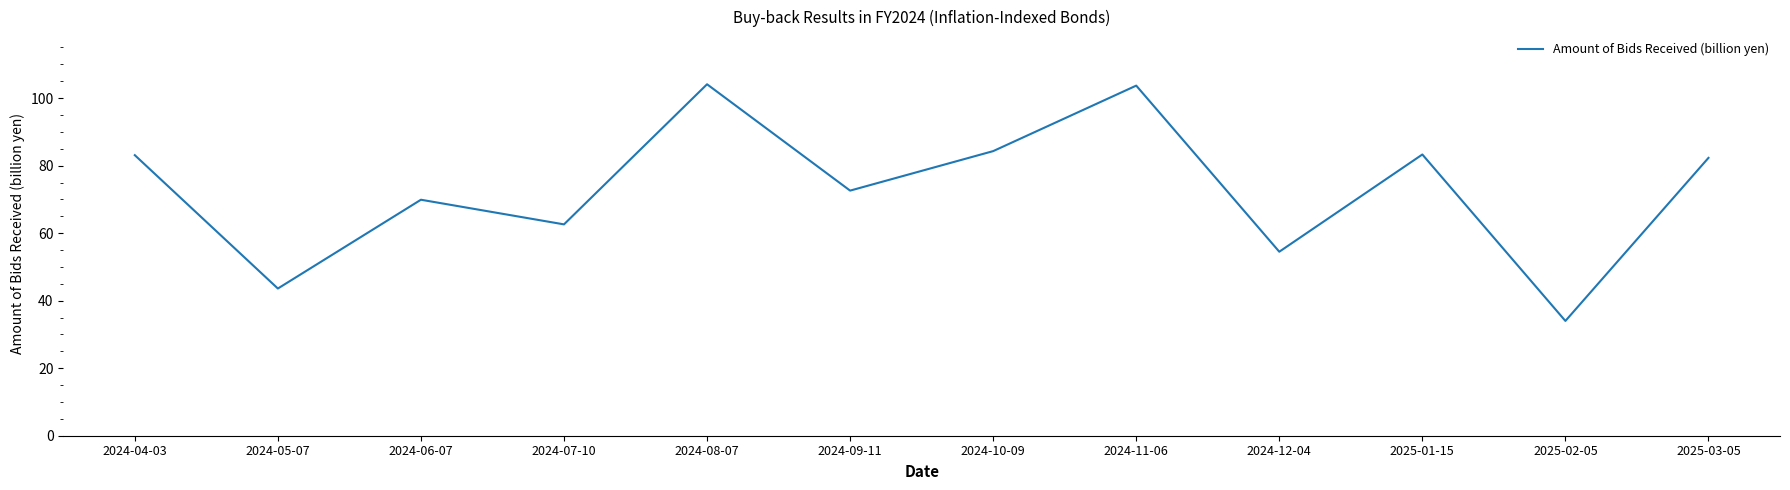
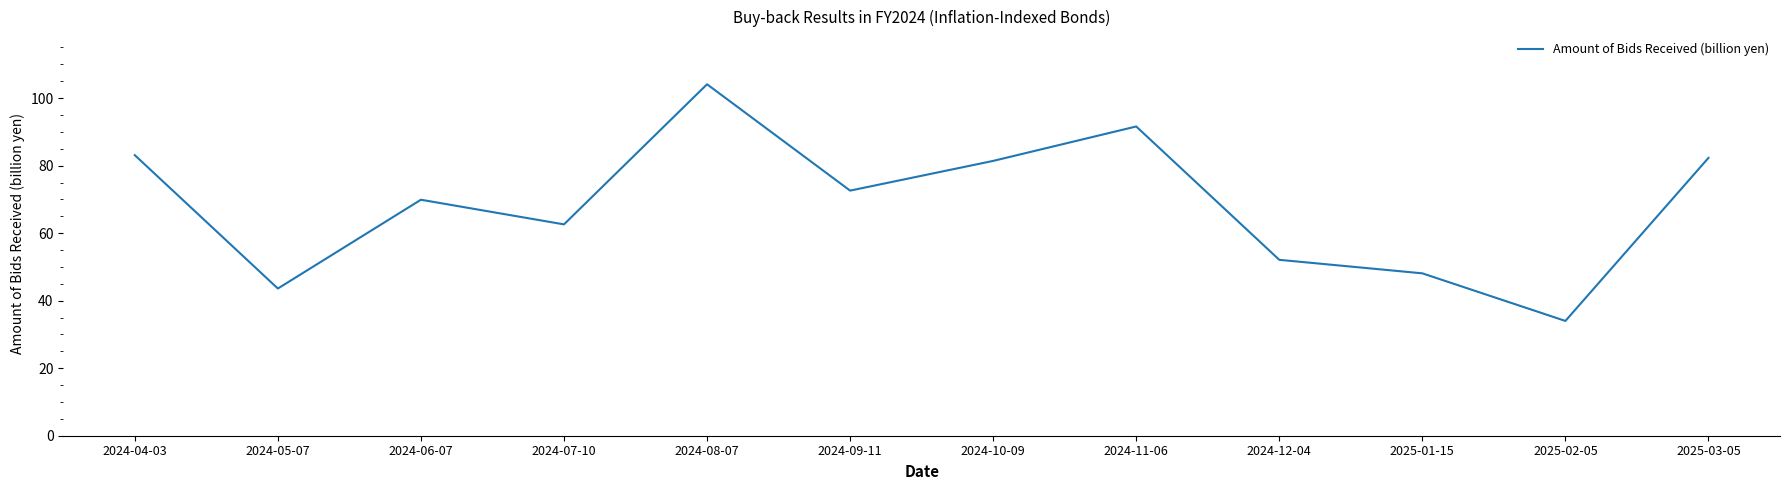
  {
    "2024-04-03": 83,
    "2024-05-07": 44,
    "2024-06-07": 70,
    "2024-07-10": 63,
    "2024-08-07": 104,
    "2024-09-11": 73,
-   "2024-10-09": 84,
-   "2024-11-06": 104,
-   "2024-12-04": 55,
-   "2025-01-15": 83,
+   "2024-10-09": 81,
+   "2024-11-06": 92,
+   "2024-12-04": 52,
+   "2025-01-15": 48,
    "2025-02-05": 34,
    "2025-03-05": 82
  }
